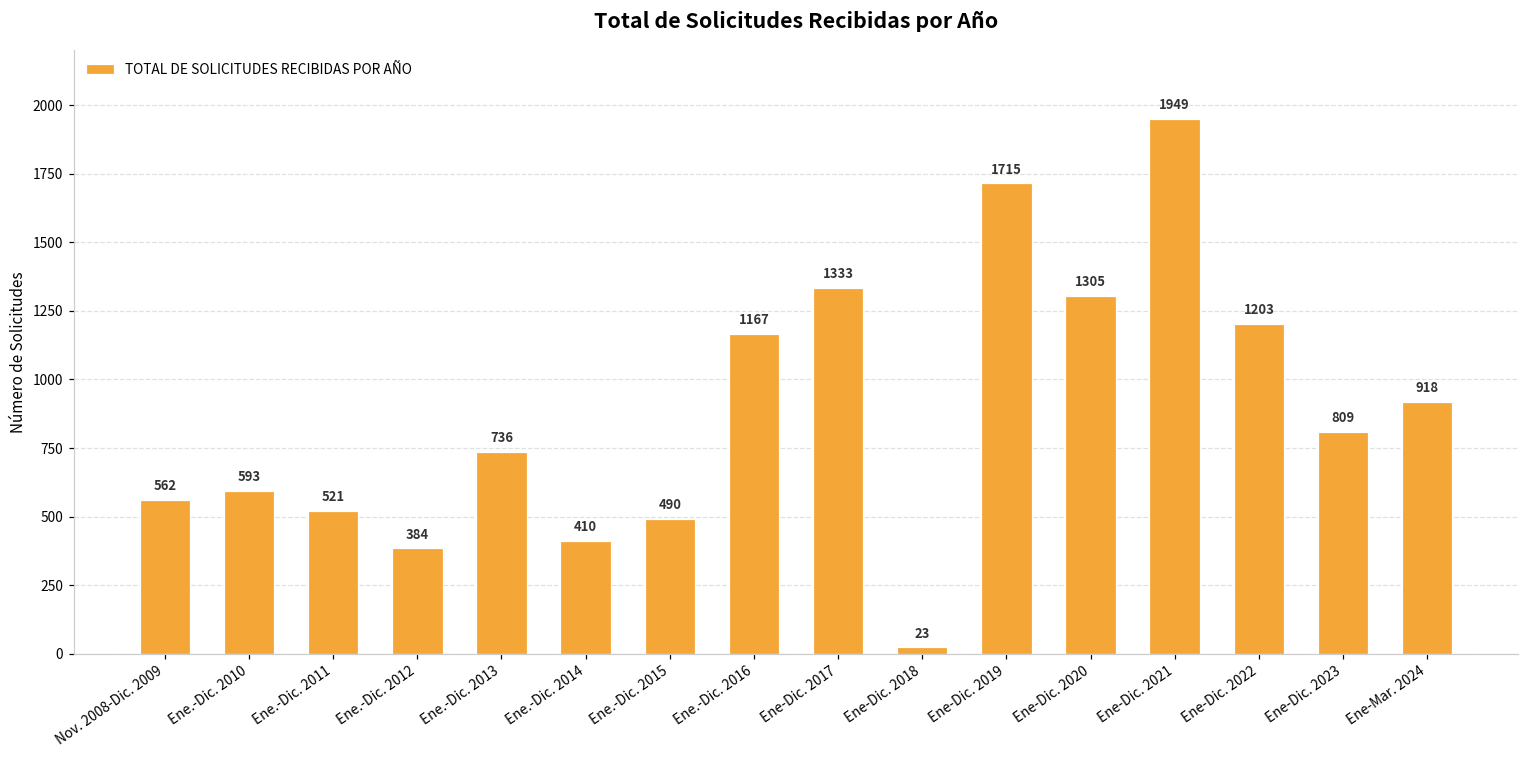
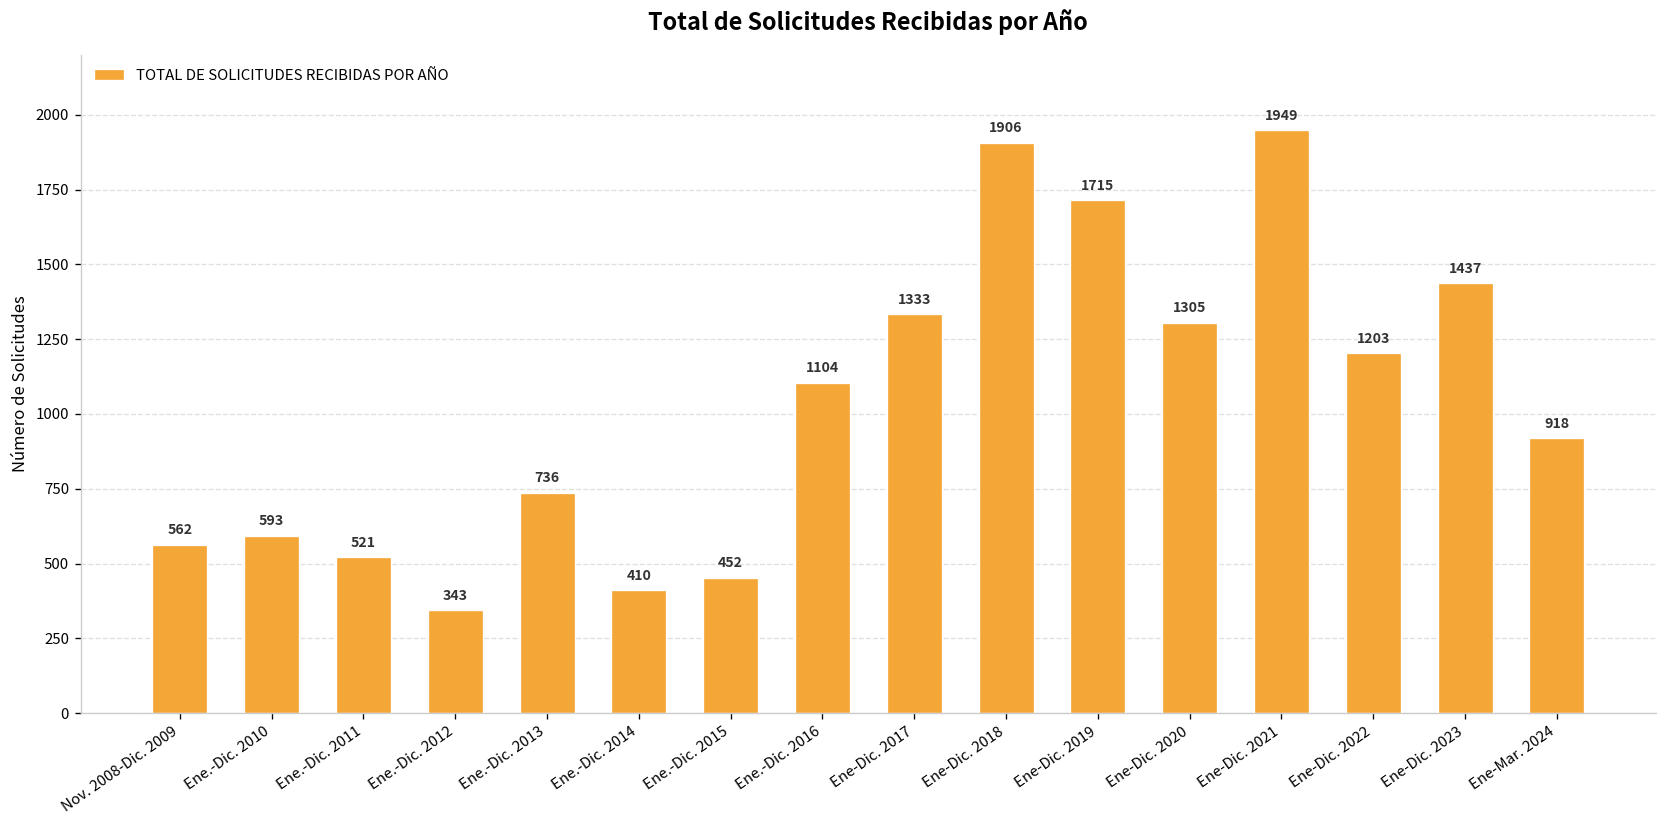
  {
    "Nov. 2008-Dic. 2009": 562,
    "Ene.-Dic. 2010": 593,
    "Ene.-Dic. 2011": 521,
-   "Ene.-Dic. 2012": 384,
+   "Ene.-Dic. 2012": 343,
    "Ene.-Dic. 2013": 736,
    "Ene.-Dic. 2014": 410,
-   "Ene.-Dic. 2015": 490,
-   "Ene.-Dic. 2016": 1167,
+   "Ene.-Dic. 2015": 452,
+   "Ene.-Dic. 2016": 1104,
    "Ene-Dic. 2017": 1333,
-   "Ene-Dic. 2018": 23,
+   "Ene-Dic. 2018": 1906,
    "Ene-Dic. 2019": 1715,
    "Ene-Dic. 2020": 1305,
    "Ene-Dic. 2021": 1949,
    "Ene-Dic. 2022": 1203,
-   "Ene-Dic. 2023": 809,
+   "Ene-Dic. 2023": 1437,
    "Ene-Mar. 2024": 918
  }
